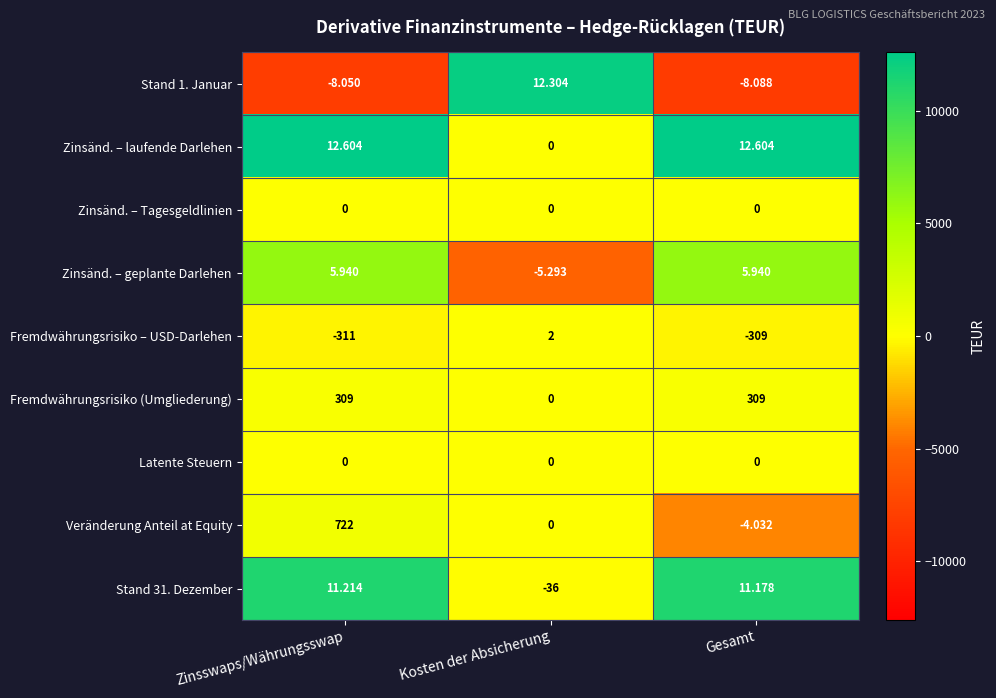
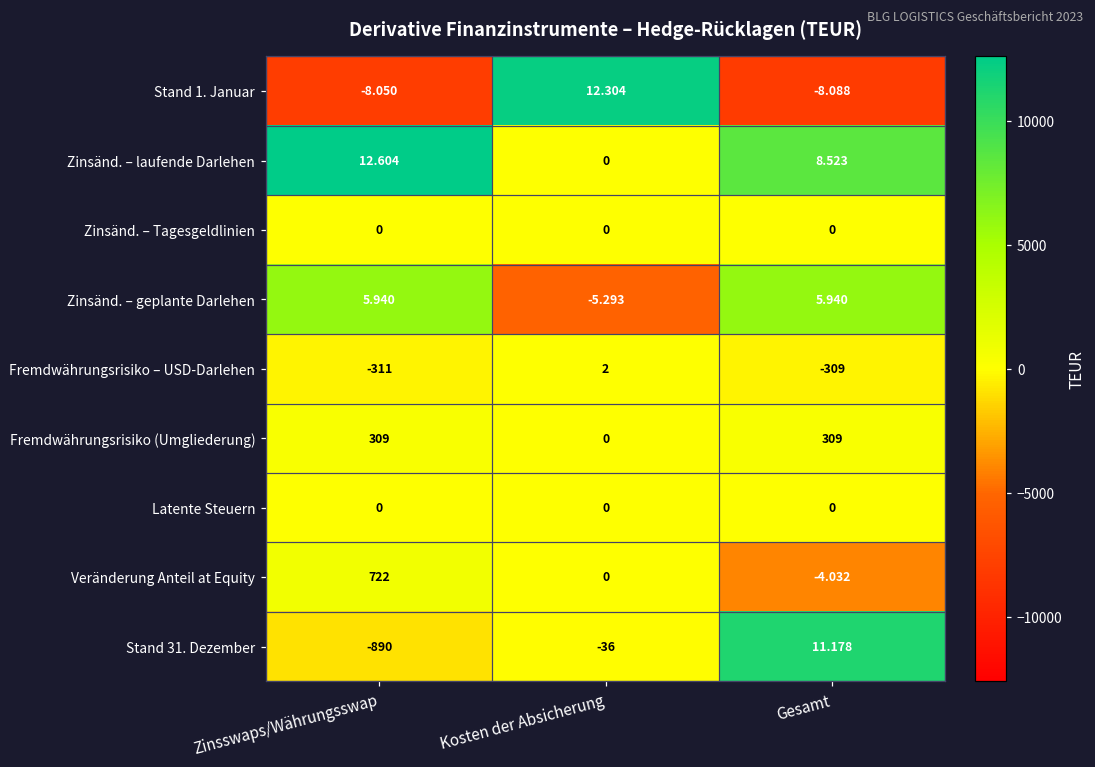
  {
    "Stand 1. Januar": {
      "Zinsswaps/Währungsswap": -8.050,
      "Kosten der Absicherung": 12.304,
      "Gesamt": -8.088
    },
    "Zinsänd. – laufende Darlehen": {
      "Zinsswaps/Währungsswap": 12.604,
      "Kosten der Absicherung": 0,
-     "Gesamt": 12.604
+     "Gesamt": 8.523
    },
    "Zinsänd. – Tagesgeldlinien": {
      "Zinsswaps/Währungsswap": 0,
      "Kosten der Absicherung": 0,
      "Gesamt": 0
    },
    "Zinsänd. – geplante Darlehen": {
      "Zinsswaps/Währungsswap": 5.940,
      "Kosten der Absicherung": -5.293,
      "Gesamt": 5.940
    },
    "Fremdwährungsrisiko – USD-Darlehen": {
      "Zinsswaps/Währungsswap": -311,
      "Kosten der Absicherung": 2,
      "Gesamt": -309
    },
    "Fremdwährungsrisiko (Umgliederung)": {
      "Zinsswaps/Währungsswap": 309,
      "Kosten der Absicherung": 0,
      "Gesamt": 309
    },
    "Latente Steuern": {
      "Zinsswaps/Währungsswap": 0,
      "Kosten der Absicherung": 0,
      "Gesamt": 0
    },
    "Veränderung Anteil at Equity": {
      "Zinsswaps/Währungsswap": 722,
      "Kosten der Absicherung": 0,
      "Gesamt": -4.032
    },
    "Stand 31. Dezember": {
-     "Zinsswaps/Währungsswap": 11.214,
+     "Zinsswaps/Währungsswap": -890,
      "Kosten der Absicherung": -36,
      "Gesamt": 11.178
    }
  }
